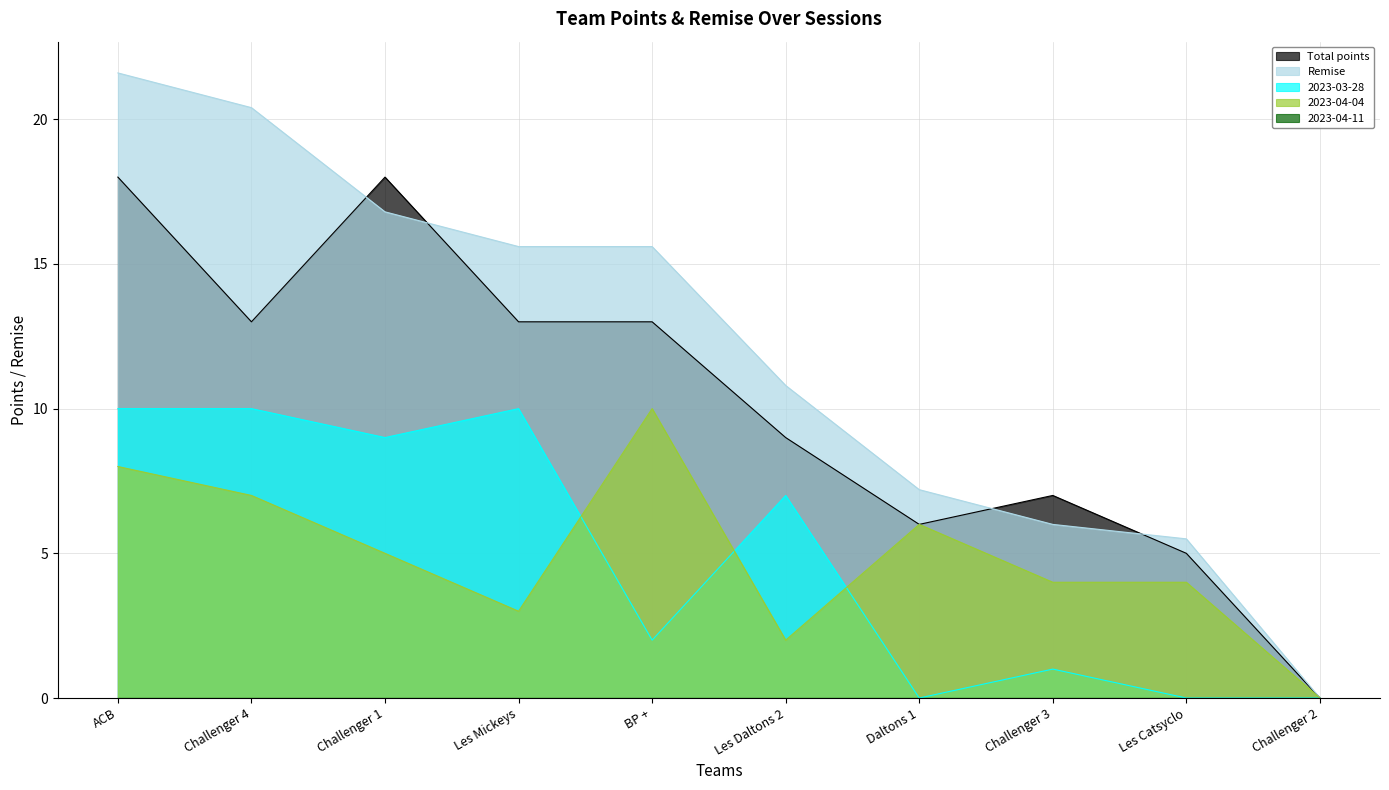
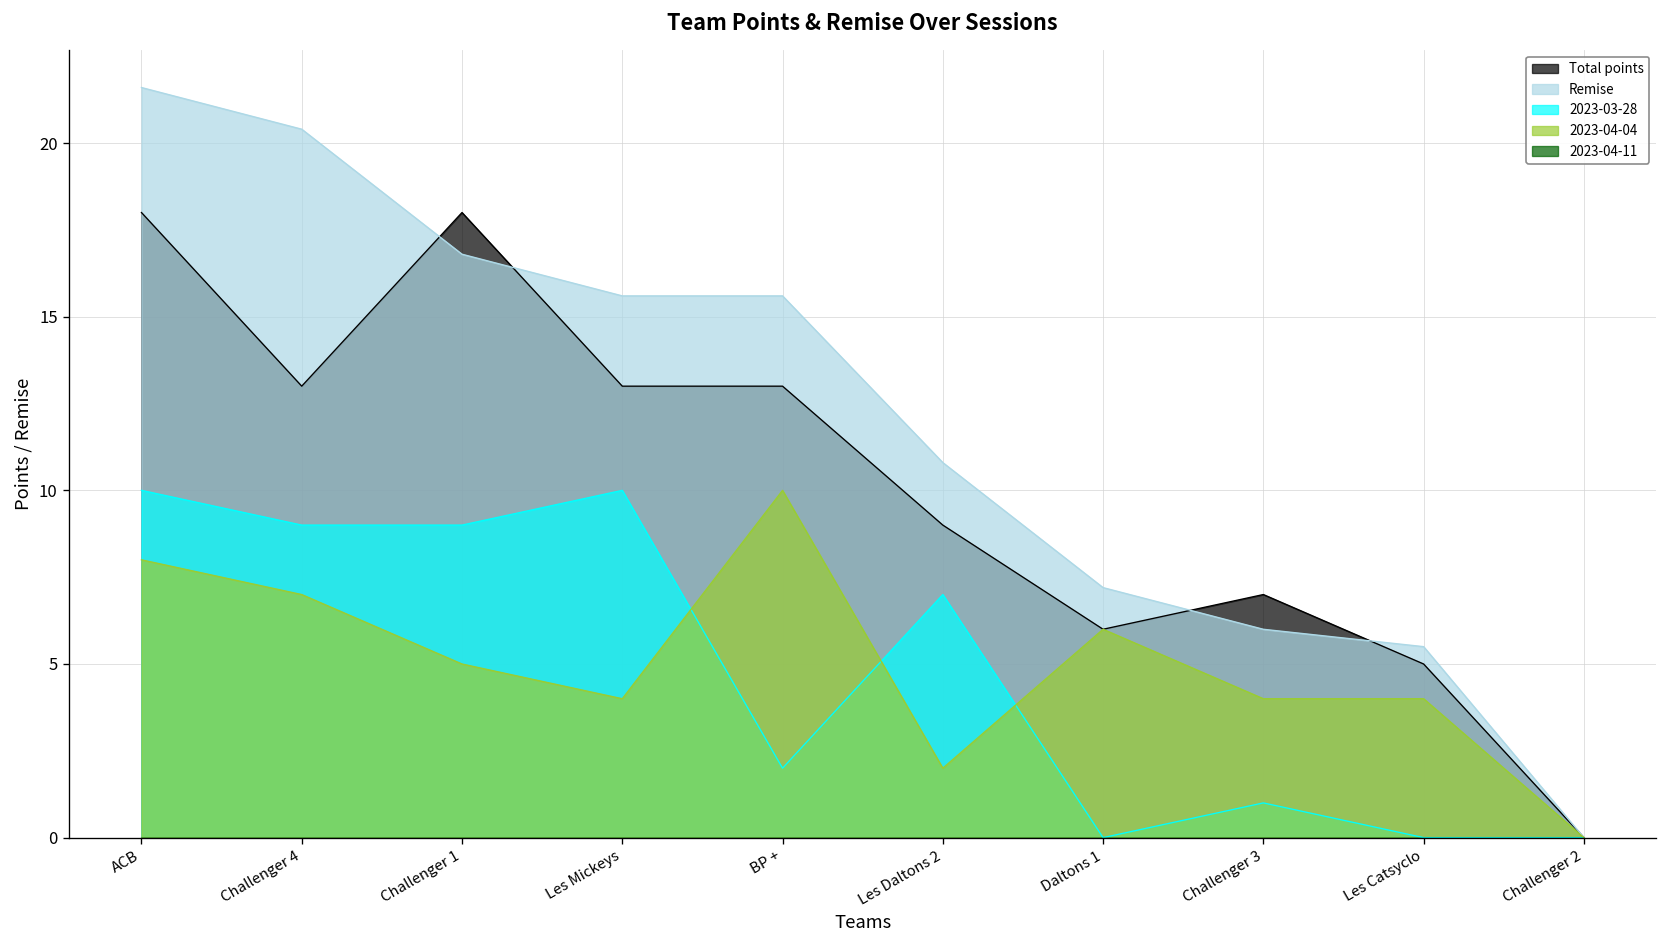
  {
    "Total points": {
      "ACB": 18,
      "Challenger 4": 13,
      "Challenger 1": 18,
      "Les Mickeys": 13,
      "BP +": 13,
      "Les Daltons 2": 9,
      "Challenger 3": 7,
      "Les Catsyclo": 5
    },
    "Remise": {
      "ACB": 21.6,
      "Challenger 4": 20.4,
      "Challenger 1": 16.8,
      "Les Mickeys": 15.6,
      "BP +": 15.6,
      "Les Daltons 2": 10.8,
      "Daltons 1": 7.2,
      "Challenger 3": 6,
      "Les Catsyclo": 5.5
    },
    "2023-03-28": {
      "ACB": 10,
-     "Challenger 4": 10,
+     "Challenger 4": 9,
      "Challenger 1": 9,
      "Les Mickeys": 10,
      "BP +": 2,
      "Les Daltons 2": 7,
      "Challenger 3": 1
    },
    "2023-04-04": {
      "ACB": 8,
      "Challenger 4": 7,
      "Challenger 1": 5,
-     "Les Mickeys": 3,
+     "Les Mickeys": 4,
      "BP +": 10,
      "Les Daltons 2": 2,
      "Challenger 3": 4,
      "Les Catsyclo": 4
    },
    "2023-04-11": {
      "ACB": 0,
      "Challenger 4": 0,
      "Challenger 1": 0,
      "Les Mickeys": 0,
      "BP +": 0,
      "Les Daltons 2": 0,
      "Challenger 3": 0
    }
  }
